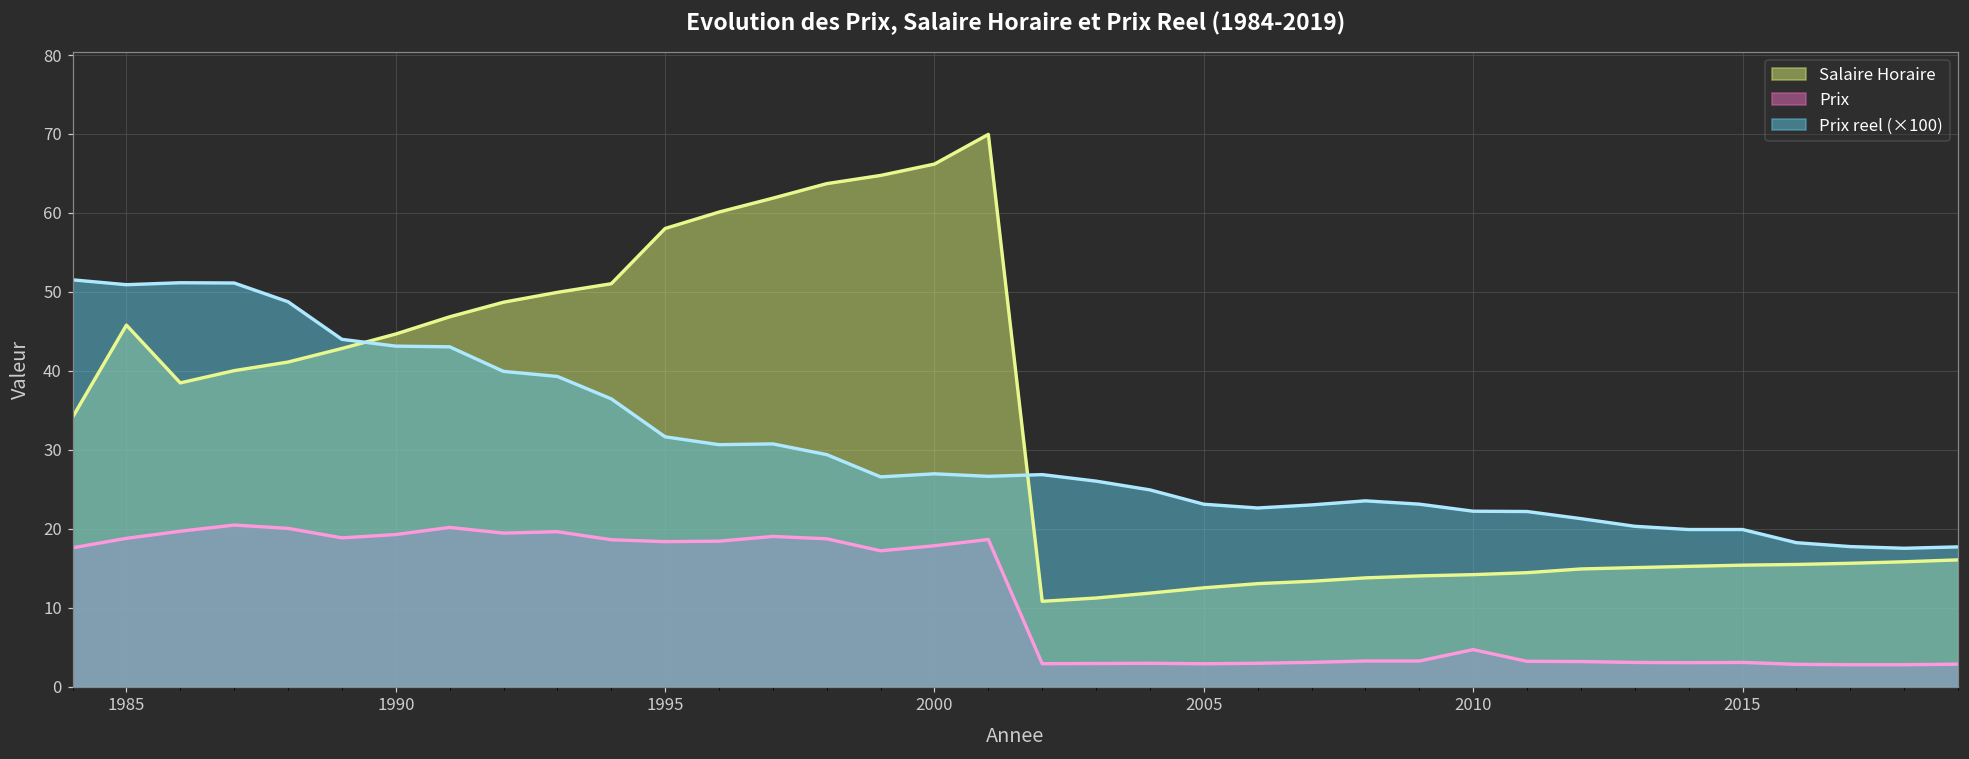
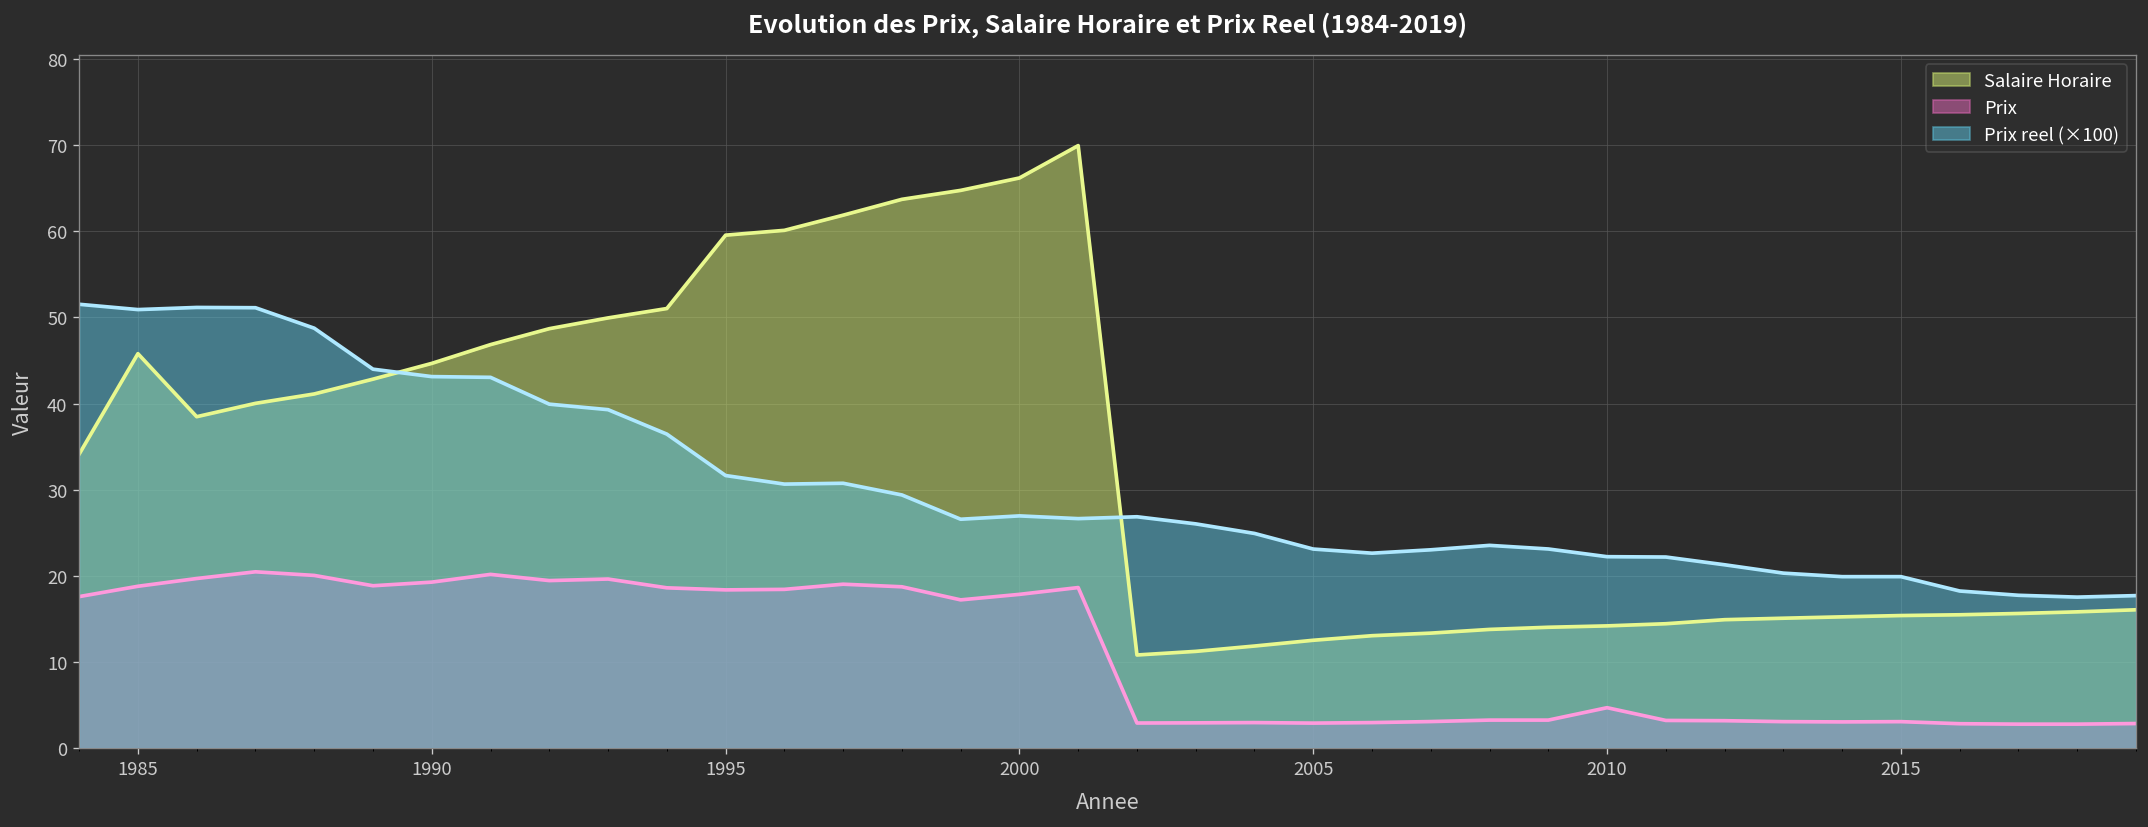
  {
    "Salaire Horaire": {
      "1985": 46,
      "1990": 45,
-     "1995": 58,
+     "1995": 60,
      "2000": 66,
      "2005": 13,
      "2010": 14,
      "2015": 15
    },
    "Prix": {
      "1985": 19,
      "1990": 19,
      "1995": 18,
      "2000": 18,
      "2005": 3,
      "2010": 5,
      "2015": 3
    },
    "Prix reel (×100)": {
      "1985": 51,
      "1990": 43,
      "1995": 32,
      "2000": 27,
      "2005": 23,
      "2010": 22,
      "2015": 20
    }
  }
